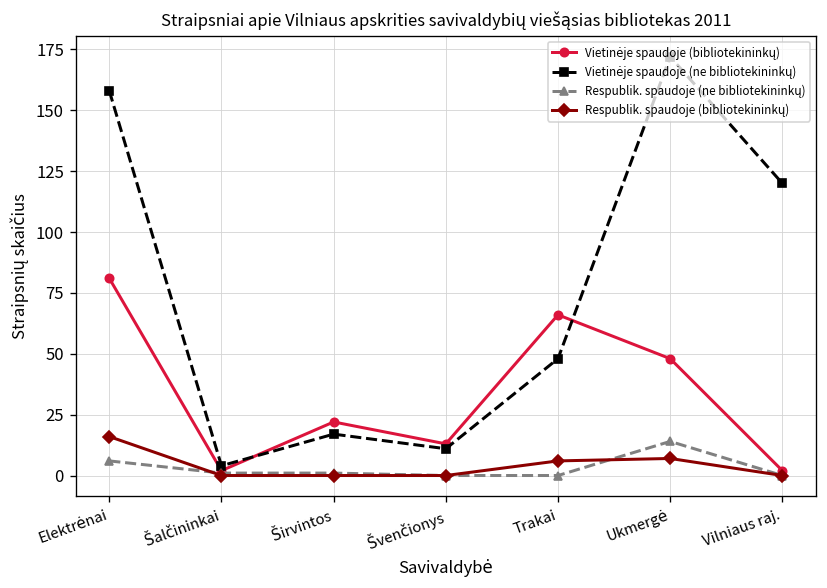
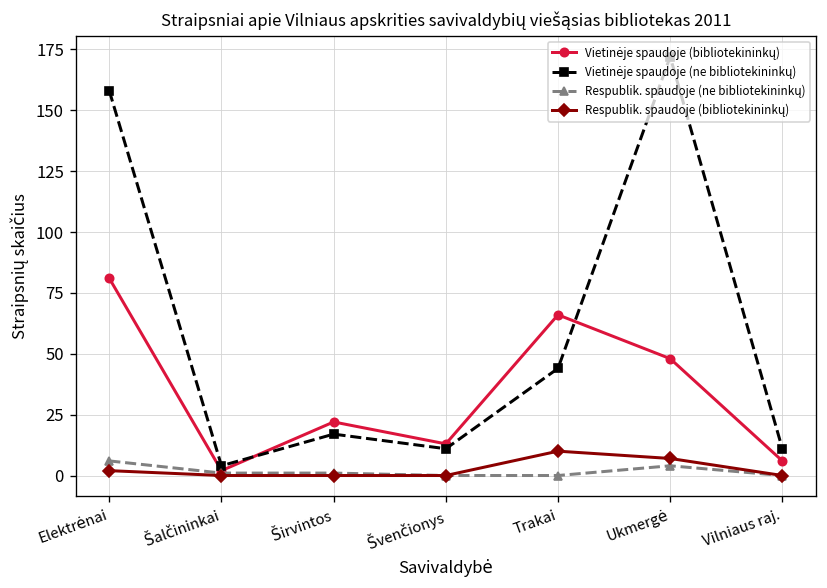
  {
    "Vietinėje spaudoje (bibliotekininkų)": {
      "Elektrėnai": 81,
      "Širvintos": 22,
      "Švenčionys": 13,
      "Trakai": 66,
      "Ukmergė": 48,
-     "Vilniaus raj.": 2
+     "Vilniaus raj.": 6
    },
    "Vietinėje spaudoje (ne bibliotekininkų)": {
      "Elektrėnai": 158,
      "Šalčininkai": 4,
      "Širvintos": 17,
      "Švenčionys": 11,
-     "Trakai": 48,
-     "Vilniaus raj.": 120
+     "Trakai": 44,
+     "Vilniaus raj.": 11
    },
    "Respublik. spaudoje (ne bibliotekininkų)": {
      "Elektrėnai": 6,
      "Trakai": 0,
-     "Ukmergė": 14
+     "Ukmergė": 4
    },
    "Respublik. spaudoje (bibliotekininkų)": {
-     "Elektrėnai": 16,
-     "Trakai": 6,
+     "Elektrėnai": 2,
+     "Trakai": 10,
      "Ukmergė": 7
    }
  }
